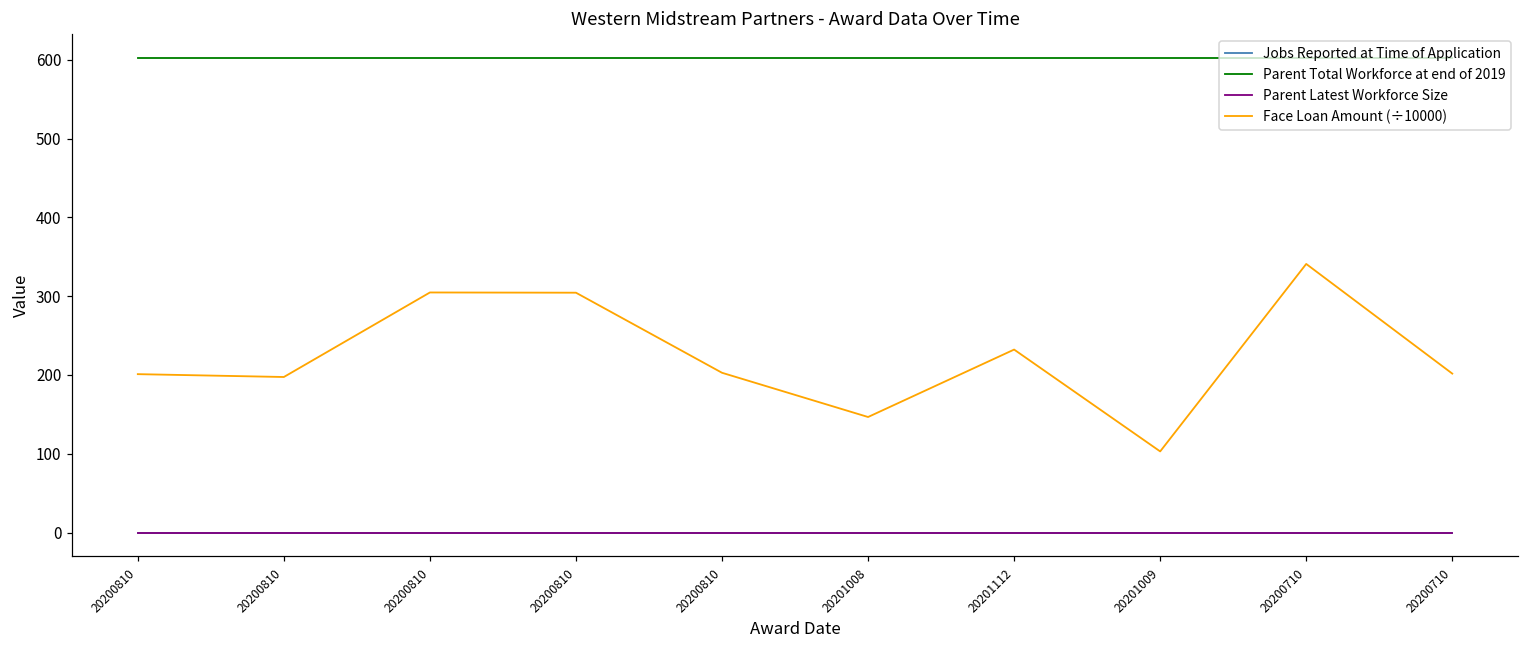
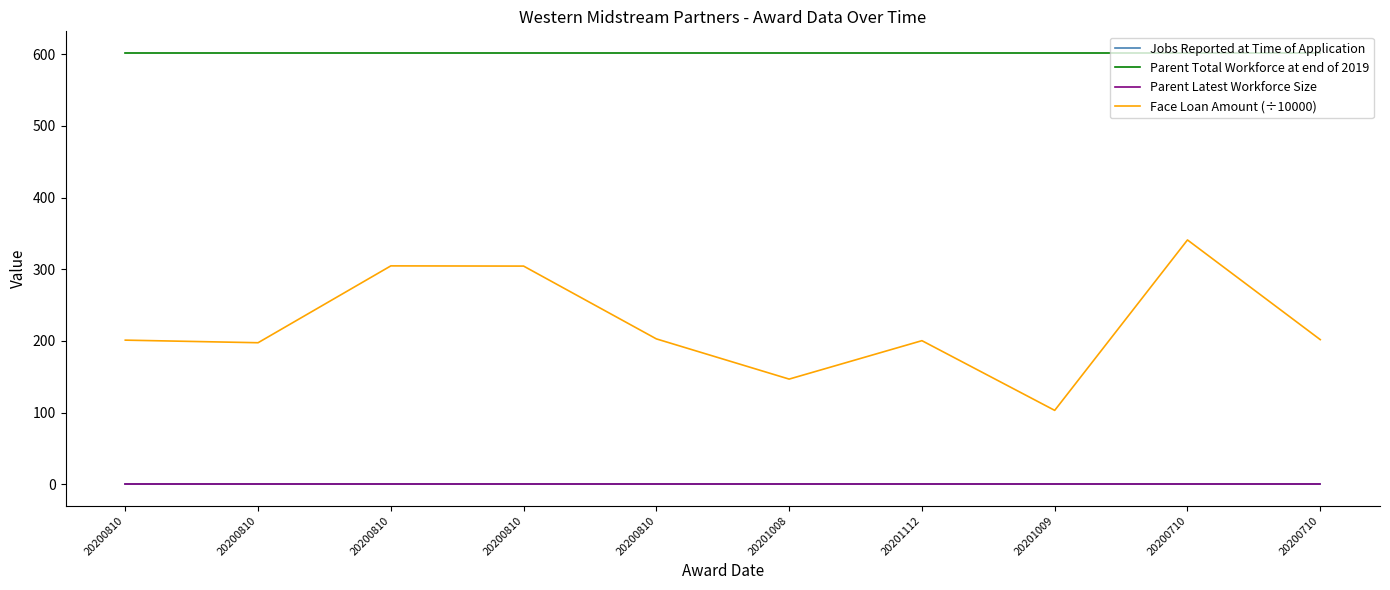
  {
    "Parent Latest Workforce Size": {
      "20201008": 0,
      "20201112": 0,
      "20201009": 0
    },
    "Parent Total Workforce at end of 2019": {
      "20201008": 600,
      "20201112": 600,
      "20201009": 600
    },
    "Face Loan Amount (÷10000)": {
      "20201008": 150,
-     "20201112": 230,
+     "20201112": 200,
      "20201009": 100
    }
  }
